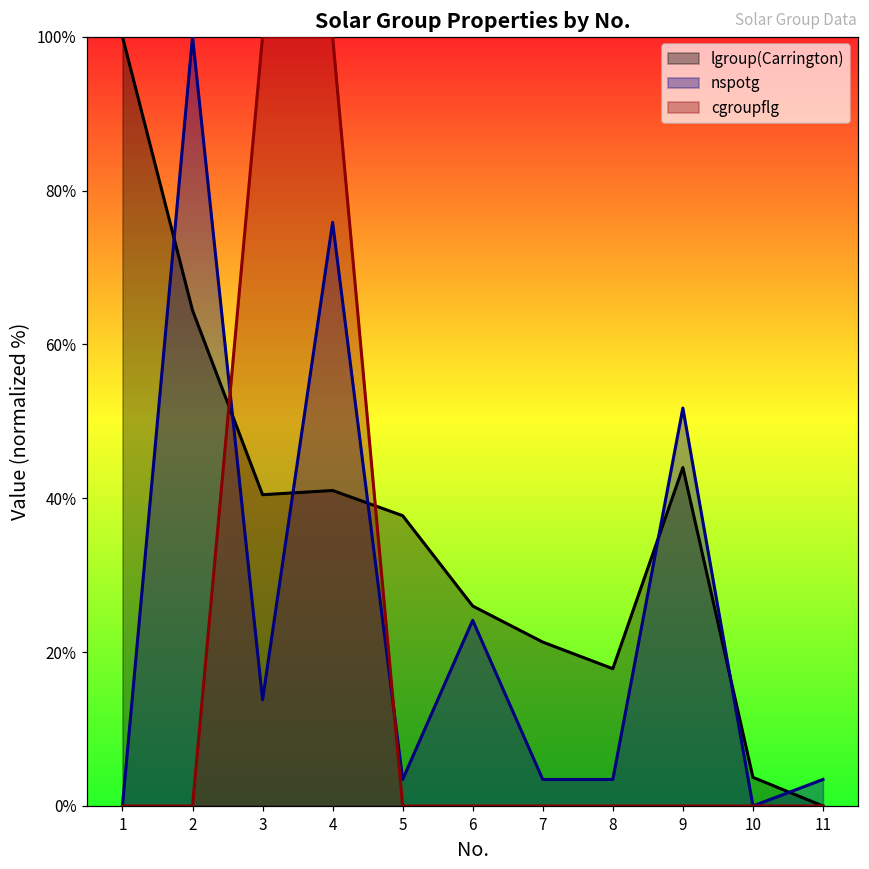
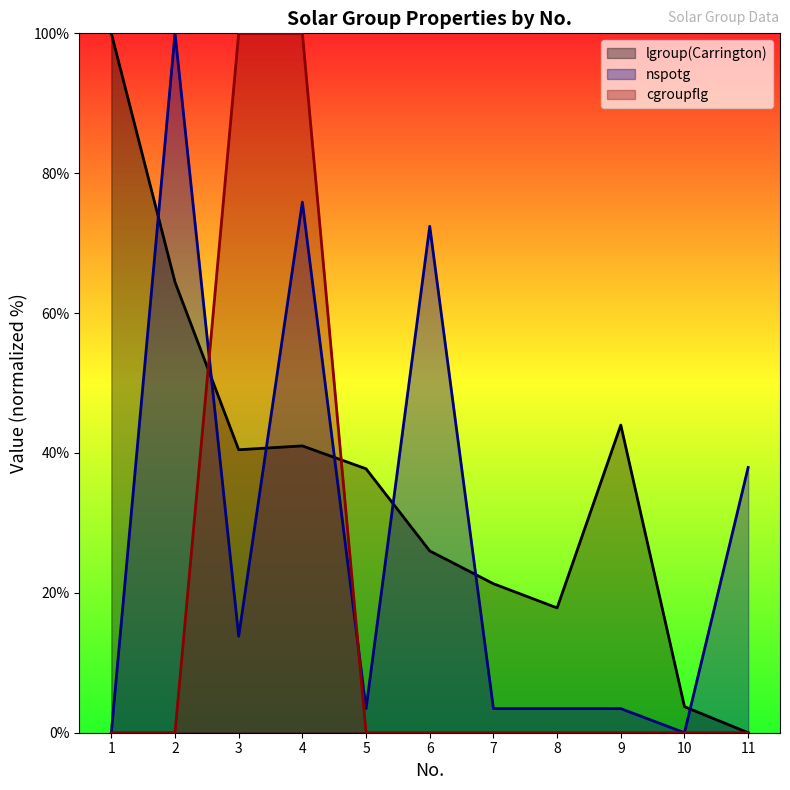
  {
    "lgroup(Carrington)": {
      "1": "100%",
      "2": "64%",
      "3": "40%",
      "4": "41%",
      "5": "38%",
      "6": "26%",
      "7": "21%",
      "8": "18%",
      "9": "44%",
      "10": "4%"
    },
    "nspotg": {
      "2": "100%",
      "3": "14%",
      "4": "76%",
      "5": "3%",
-     "6": "24%",
+     "6": "72%",
      "7": "3%",
      "8": "3%",
-     "9": "52%",
-     "11": "3%"
+     "9": "3%",
+     "11": "38%"
    },
    "cgroupflg": {
      "2": "0%",
      "3": "100%",
      "4": "100%",
      "5": "0%",
      "6": "0%",
      "7": "0%",
      "8": "0%",
      "9": "0%"
    }
  }
